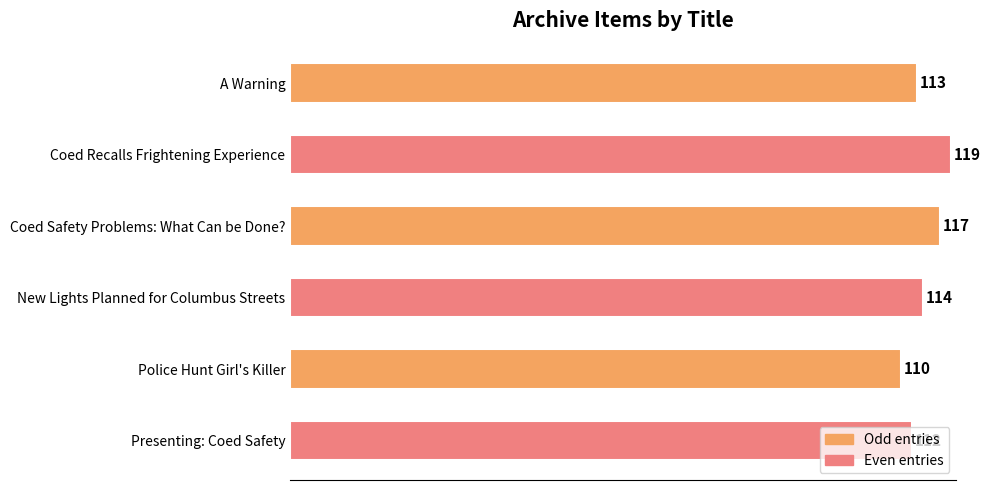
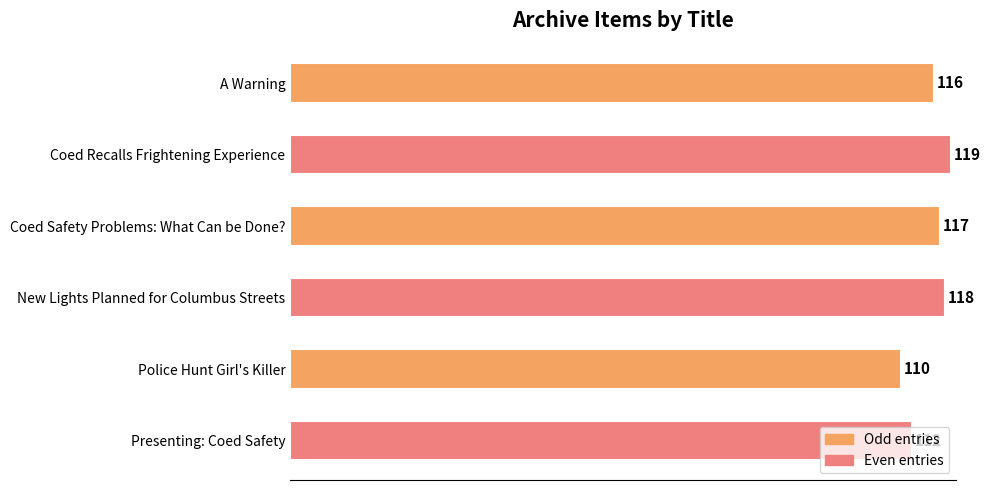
  {
-   "A Warning": 113,
+   "A Warning": 116,
    "Coed Recalls Frightening Experience": 119,
    "Coed Safety Problems: What Can be Done?": 117,
-   "New Lights Planned for Columbus Streets": 114,
+   "New Lights Planned for Columbus Streets": 118,
    "Police Hunt Girl's Killer": 110
  }
